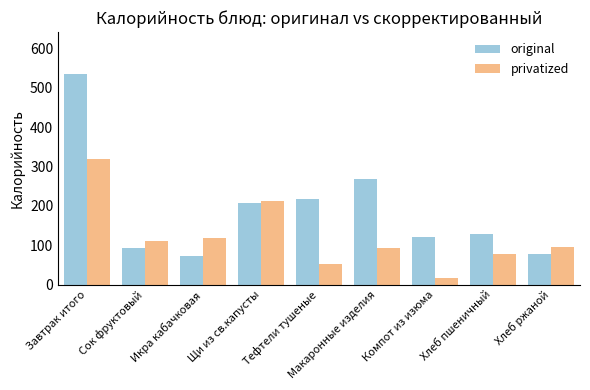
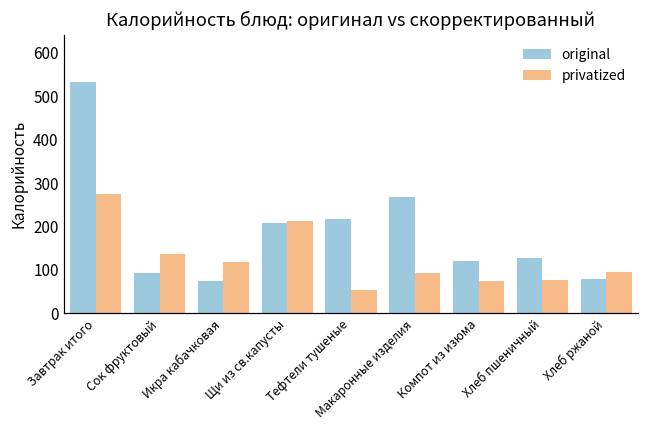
  {
    "original": {
      "Завтрак итого": 530,
      "Сок фруктовый": 90,
      "Икра кабачковая": 70,
      "Щи из св.капусты": 210,
      "Тефтели тушеные": 220,
      "Макаронные изделия": 270,
      "Компот из изюма": 120,
      "Хлеб пшеничный": 130,
      "Хлеб ржаной": 80
    },
    "privatized": {
-     "Завтрак итого": 320,
-     "Сок фруктовый": 110,
+     "Завтрак итого": 270,
+     "Сок фруктовый": 140,
      "Икра кабачковая": 120,
      "Щи из св.капусты": 210,
      "Тефтели тушеные": 50,
      "Макаронные изделия": 90,
-     "Компот из изюма": 20,
+     "Компот из изюма": 70,
      "Хлеб пшеничный": 80,
      "Хлеб ржаной": 100
    }
  }
